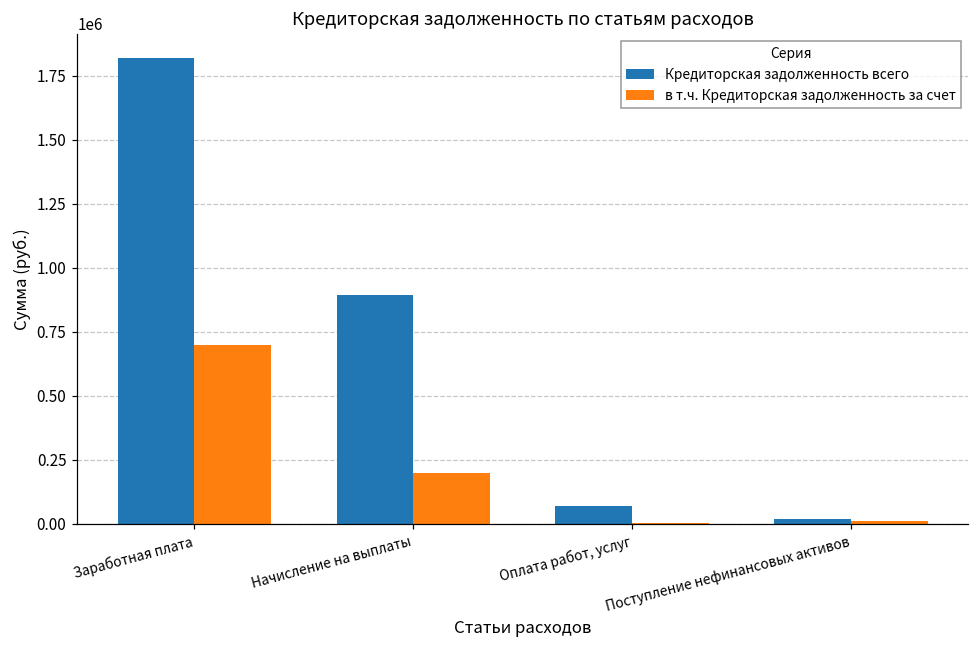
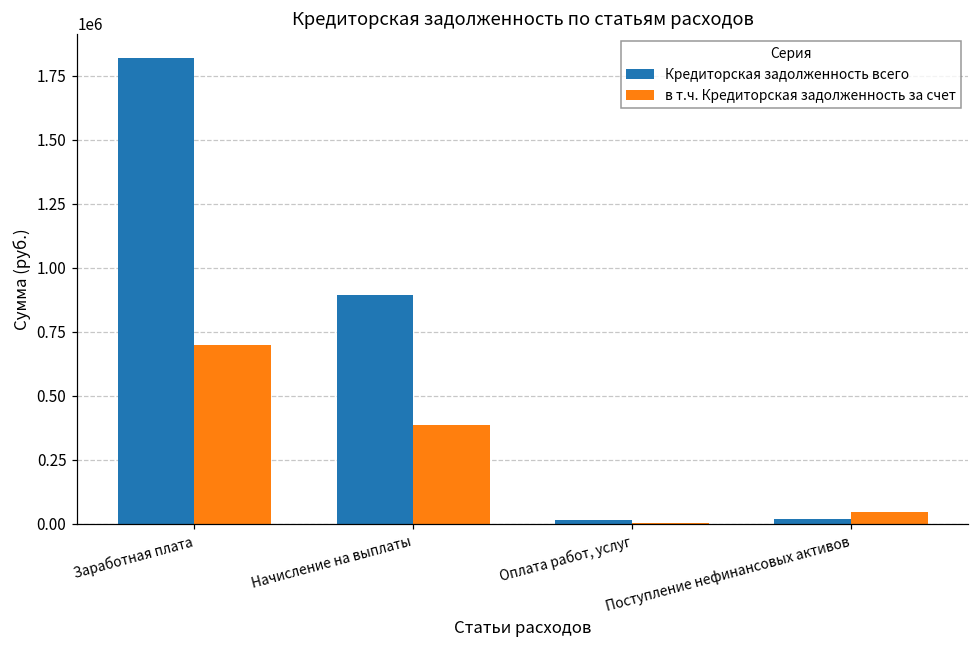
  {
    "Кредиторская задолженность всего": {
      "Заработная плата": 1820000,
      "Начисление на выплаты": 890000,
-     "Оплата работ, услуг": 70000,
+     "Оплата работ, услуг": 10000,
      "Поступление нефинансовых активов": 20000
    },
    "в т.ч. Кредиторская задолженность за счет": {
      "Заработная плата": 700000,
-     "Начисление на выплаты": 200000,
-     "Поступление нефинансовых активов": 10000
+     "Начисление на выплаты": 390000,
+     "Поступление нефинансовых активов": 50000
    }
  }
